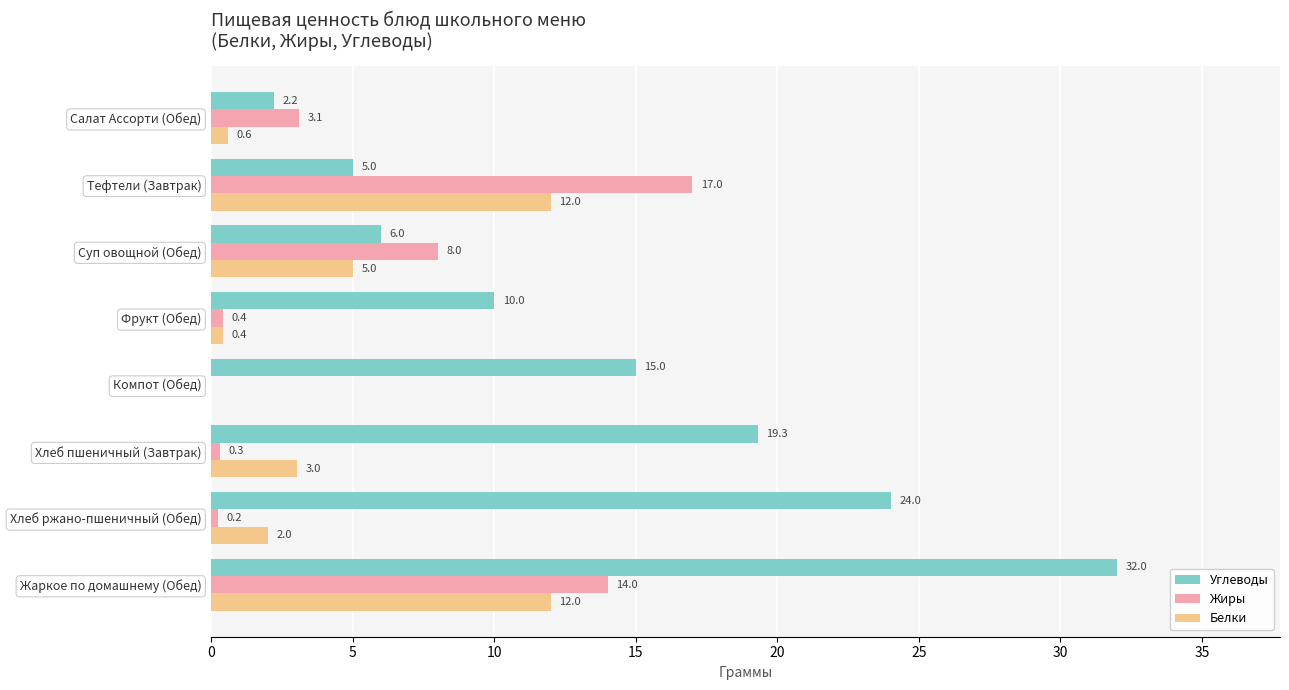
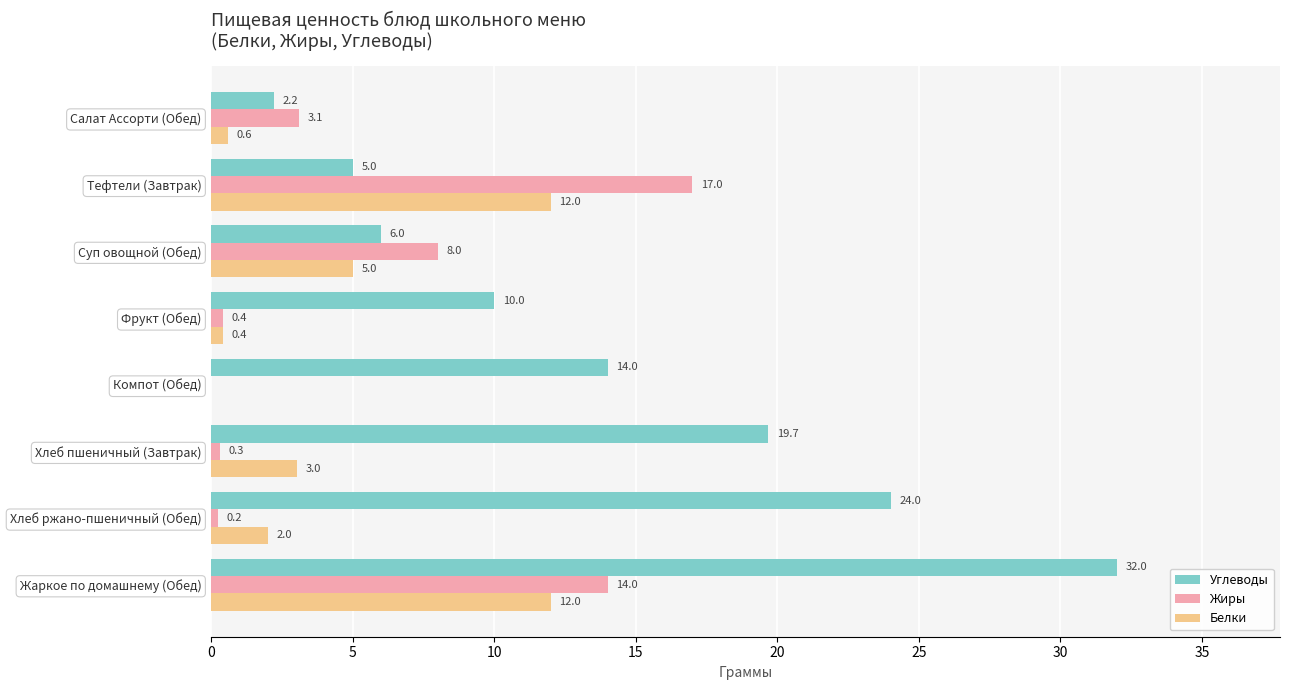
  {
    "Углеводы": {
      "Салат Ассорти (Обед)": 2.2,
      "Тефтели (Завтрак)": 5.0,
      "Суп овощной (Обед)": 6.0,
      "Фрукт (Обед)": 10.0,
-     "Компот (Обед)": 15.0,
-     "Хлеб пшеничный (Завтрак)": 19.3,
+     "Компот (Обед)": 14.0,
+     "Хлеб пшеничный (Завтрак)": 19.7,
      "Хлеб ржано-пшеничный (Обед)": 24.0,
      "Жаркое по домашнему (Обед)": 32.0
    }
  }
